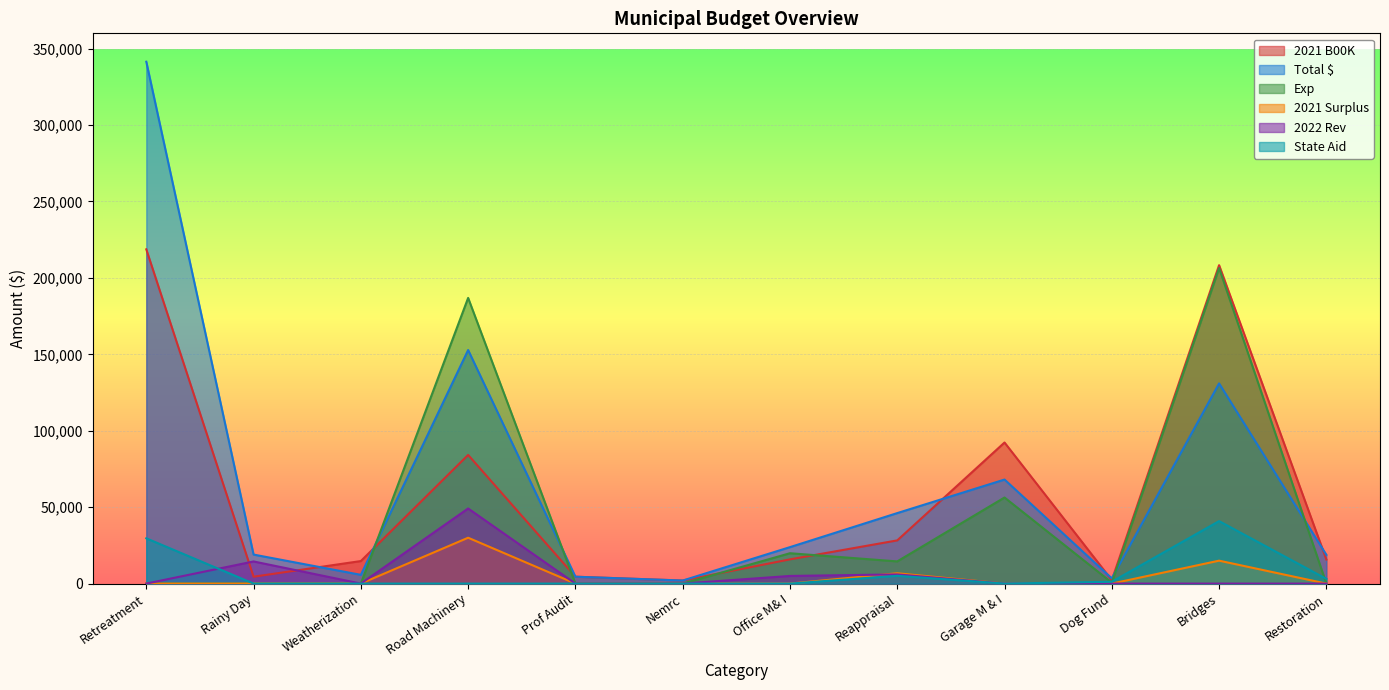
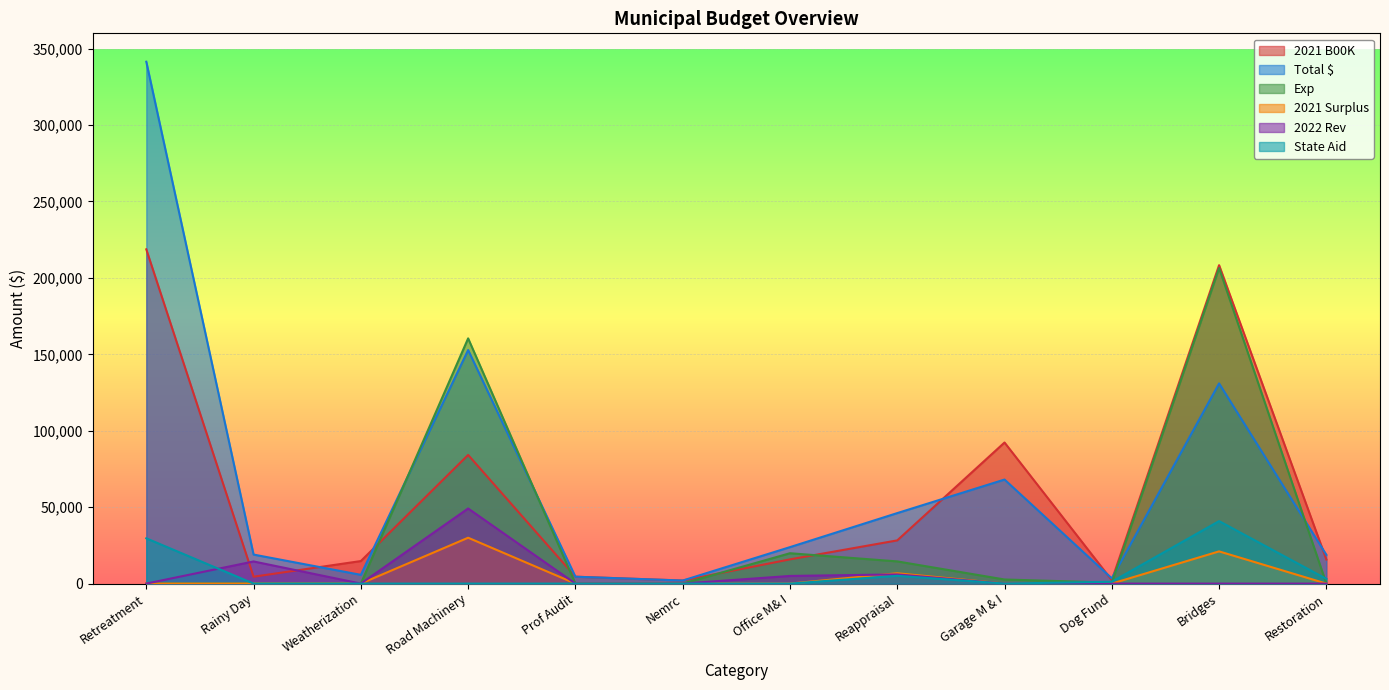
  {
    "2021 B00K": {
      "Retreatment": "219,000",
      "Rainy Day": "5,000",
      "Weatherization": "15,000",
      "Road Machinery": "84,000",
      "Office M& I": "16,000",
      "Reappraisal": "28,000",
      "Garage M & I": "92,000",
      "Bridges": "208,000",
      "Restoration": "16,000"
    },
    "Exp": {
-     "Road Machinery": "187,000",
+     "Road Machinery": "160,000",
      "Office M& I": "20,000",
      "Reappraisal": "15,000",
-     "Garage M & I": "56,000",
+     "Garage M & I": "3,000",
      "Bridges": "206,000"
    },
    "2021 Surplus": {
      "Road Machinery": "30,000",
-     "Bridges": "15,000"
+     "Bridges": "21,000"
    },
    "2022 Rev": {
      "Rainy Day": "14,000",
      "Road Machinery": "49,000",
      "Office M& I": "5,000",
      "Bridges": "0"
    }
  }
